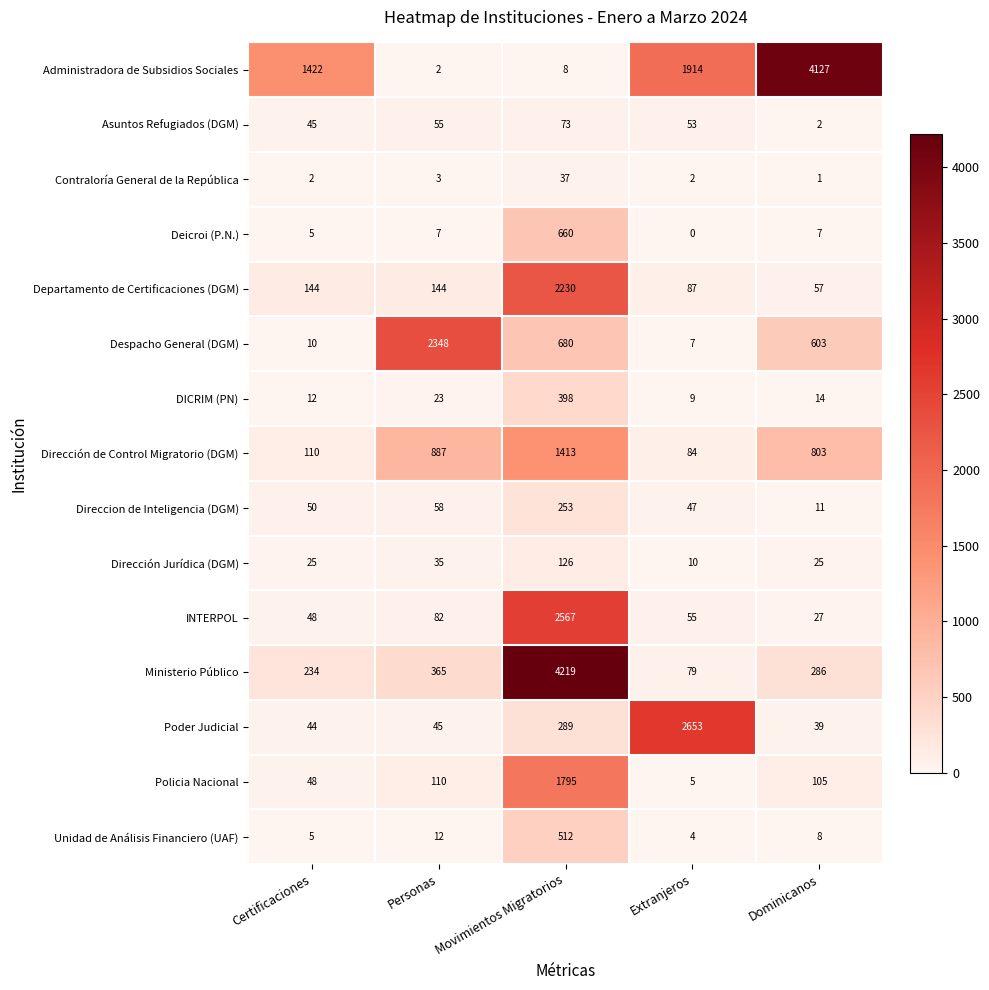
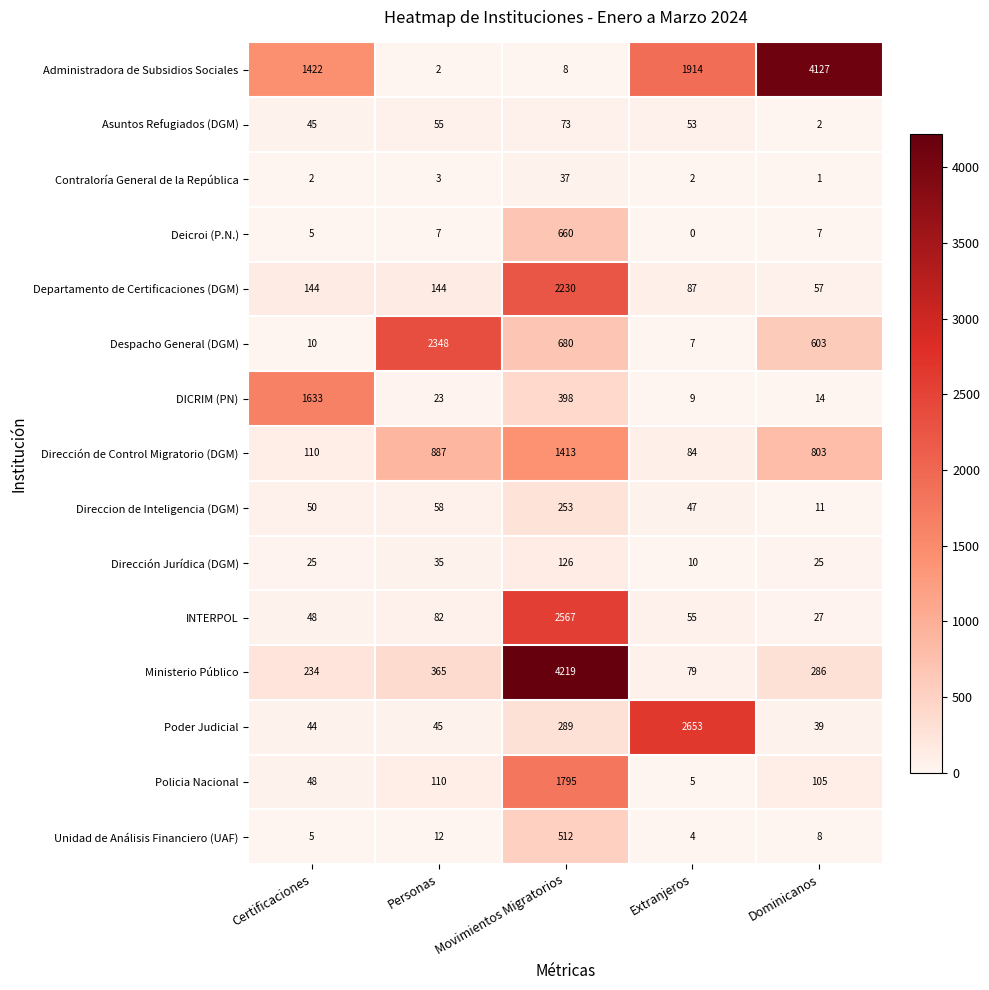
  {
    "Administradora de Subsidios Sociales": {
      "Certificaciones": 1422,
      "Personas": 2,
      "Movimientos Migratorios": 8,
      "Extranjeros": 1914,
      "Dominicanos": 4127
    },
    "Asuntos Refugiados (DGM)": {
      "Certificaciones": 45,
      "Personas": 55,
      "Movimientos Migratorios": 73,
      "Extranjeros": 53,
      "Dominicanos": 2
    },
    "Contraloría General de la República": {
      "Certificaciones": 2,
      "Personas": 3,
      "Movimientos Migratorios": 37,
      "Extranjeros": 2,
      "Dominicanos": 1
    },
    "Deicroi (P.N.)": {
      "Certificaciones": 5,
      "Personas": 7,
      "Movimientos Migratorios": 660,
      "Extranjeros": 0,
      "Dominicanos": 7
    },
    "Departamento de Certificaciones (DGM)": {
      "Certificaciones": 144,
      "Personas": 144,
      "Movimientos Migratorios": 2230,
      "Extranjeros": 87,
      "Dominicanos": 57
    },
    "Despacho General (DGM)": {
      "Certificaciones": 10,
      "Personas": 2348,
      "Movimientos Migratorios": 680,
      "Extranjeros": 7,
      "Dominicanos": 603
    },
    "DICRIM (PN)": {
-     "Certificaciones": 12,
+     "Certificaciones": 1633,
      "Personas": 23,
      "Movimientos Migratorios": 398,
      "Extranjeros": 9,
      "Dominicanos": 14
    },
    "Dirección de Control Migratorio (DGM)": {
      "Certificaciones": 110,
      "Personas": 887,
      "Movimientos Migratorios": 1413,
      "Extranjeros": 84,
      "Dominicanos": 803
    },
    "Direccion de Inteligencia (DGM)": {
      "Certificaciones": 50,
      "Personas": 58,
      "Movimientos Migratorios": 253,
      "Extranjeros": 47,
      "Dominicanos": 11
    },
    "Dirección Jurídica (DGM)": {
      "Certificaciones": 25,
      "Personas": 35,
      "Movimientos Migratorios": 126,
      "Extranjeros": 10,
      "Dominicanos": 25
    },
    "INTERPOL": {
      "Certificaciones": 48,
      "Personas": 82,
      "Movimientos Migratorios": 2567,
      "Extranjeros": 55,
      "Dominicanos": 27
    },
    "Ministerio Público": {
      "Certificaciones": 234,
      "Personas": 365,
      "Movimientos Migratorios": 4219,
      "Extranjeros": 79,
      "Dominicanos": 286
    },
    "Poder Judicial": {
      "Certificaciones": 44,
      "Personas": 45,
      "Movimientos Migratorios": 289,
      "Extranjeros": 2653,
      "Dominicanos": 39
    },
    "Policia Nacional": {
      "Certificaciones": 48,
      "Personas": 110,
      "Movimientos Migratorios": 1795,
      "Extranjeros": 5,
      "Dominicanos": 105
    },
    "Unidad de Análisis Financiero (UAF)": {
      "Certificaciones": 5,
      "Personas": 12,
      "Movimientos Migratorios": 512,
      "Extranjeros": 4,
      "Dominicanos": 8
    }
  }
